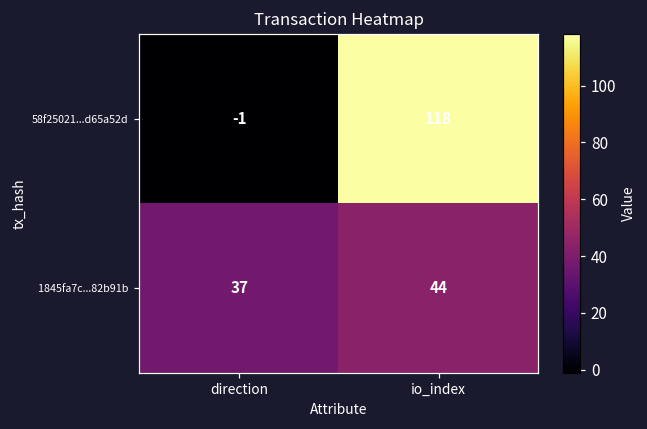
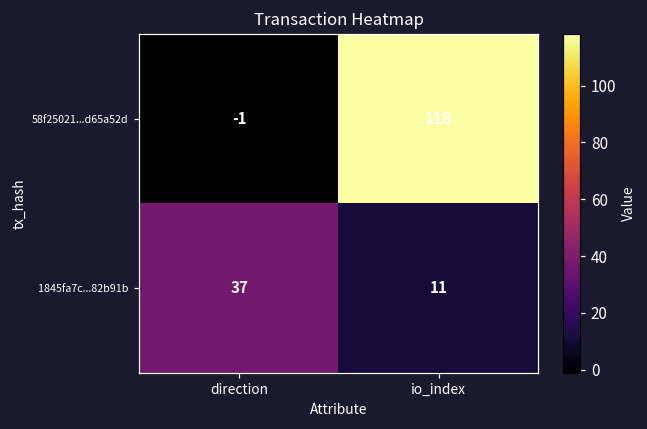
  {
    "58f25021...d65a52d": {
      "direction": -1,
      "io_index": 118
    },
    "1845fa7c...82b91b": {
      "direction": 37,
-     "io_index": 44
+     "io_index": 11
    }
  }
